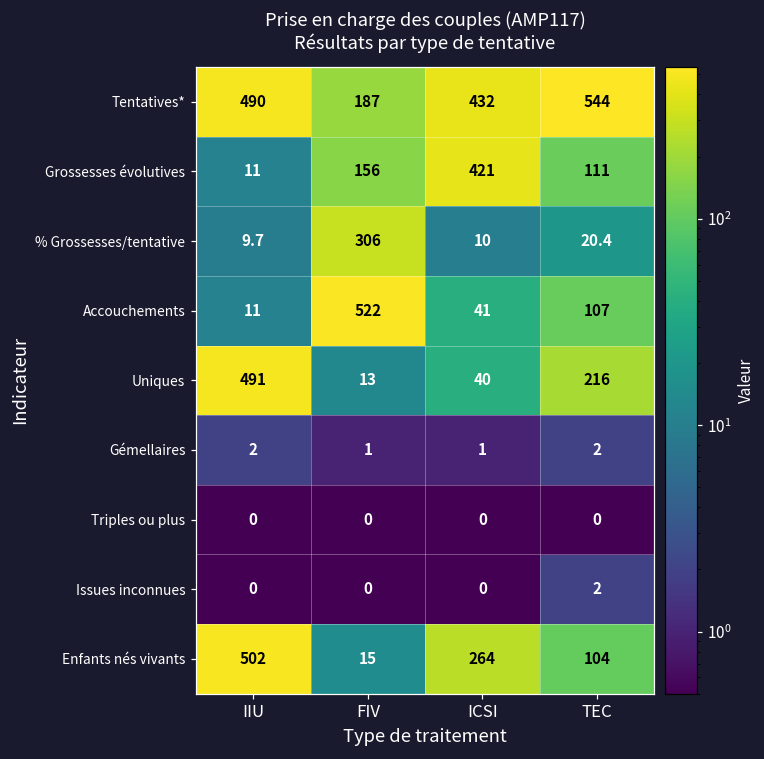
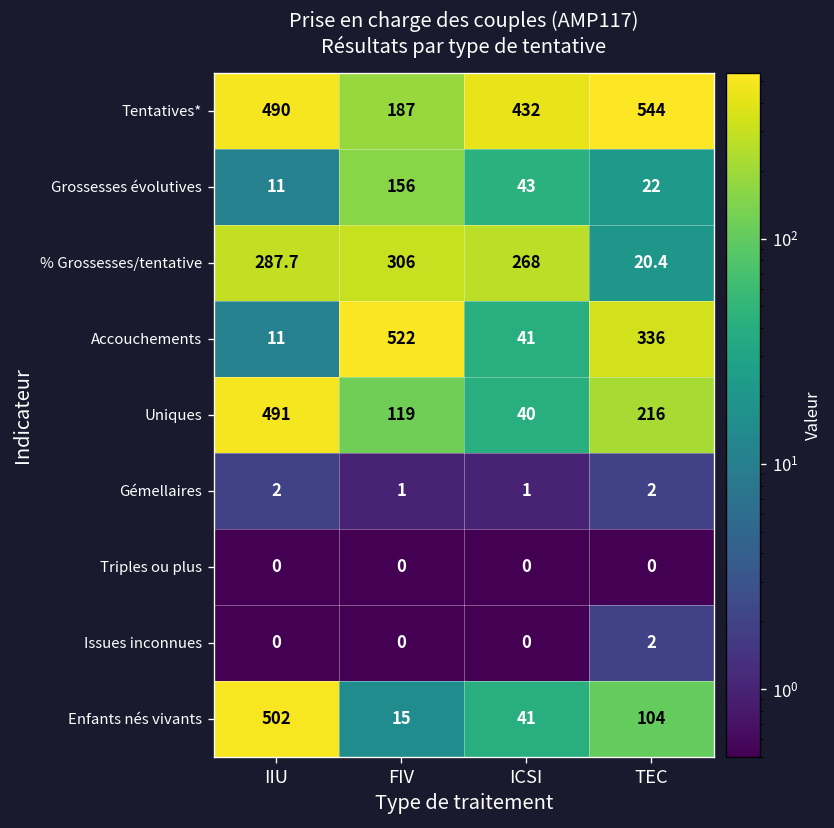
  {
    "Tentatives*": {
      "IIU": 490,
      "FIV": 187,
      "ICSI": 432,
      "TEC": 544
    },
    "Grossesses évolutives": {
      "IIU": 11,
      "FIV": 156,
-     "ICSI": 421,
-     "TEC": 111
+     "ICSI": 43,
+     "TEC": 22
    },
    "% Grossesses/tentative": {
-     "IIU": 9.7,
+     "IIU": 287.7,
      "FIV": 306,
-     "ICSI": 10,
+     "ICSI": 268,
      "TEC": 20.4
    },
    "Accouchements": {
      "IIU": 11,
      "FIV": 522,
      "ICSI": 41,
-     "TEC": 107
+     "TEC": 336
    },
    "Uniques": {
      "IIU": 491,
-     "FIV": 13,
+     "FIV": 119,
      "ICSI": 40,
      "TEC": 216
    },
    "Gémellaires": {
      "IIU": 2,
      "FIV": 1,
      "ICSI": 1,
      "TEC": 2
    },
    "Triples ou plus": {
      "IIU": 0,
      "FIV": 0,
      "ICSI": 0,
      "TEC": 0
    },
    "Issues inconnues": {
      "IIU": 0,
      "FIV": 0,
      "ICSI": 0,
      "TEC": 2
    },
    "Enfants nés vivants": {
      "IIU": 502,
      "FIV": 15,
-     "ICSI": 264,
+     "ICSI": 41,
      "TEC": 104
    }
  }
